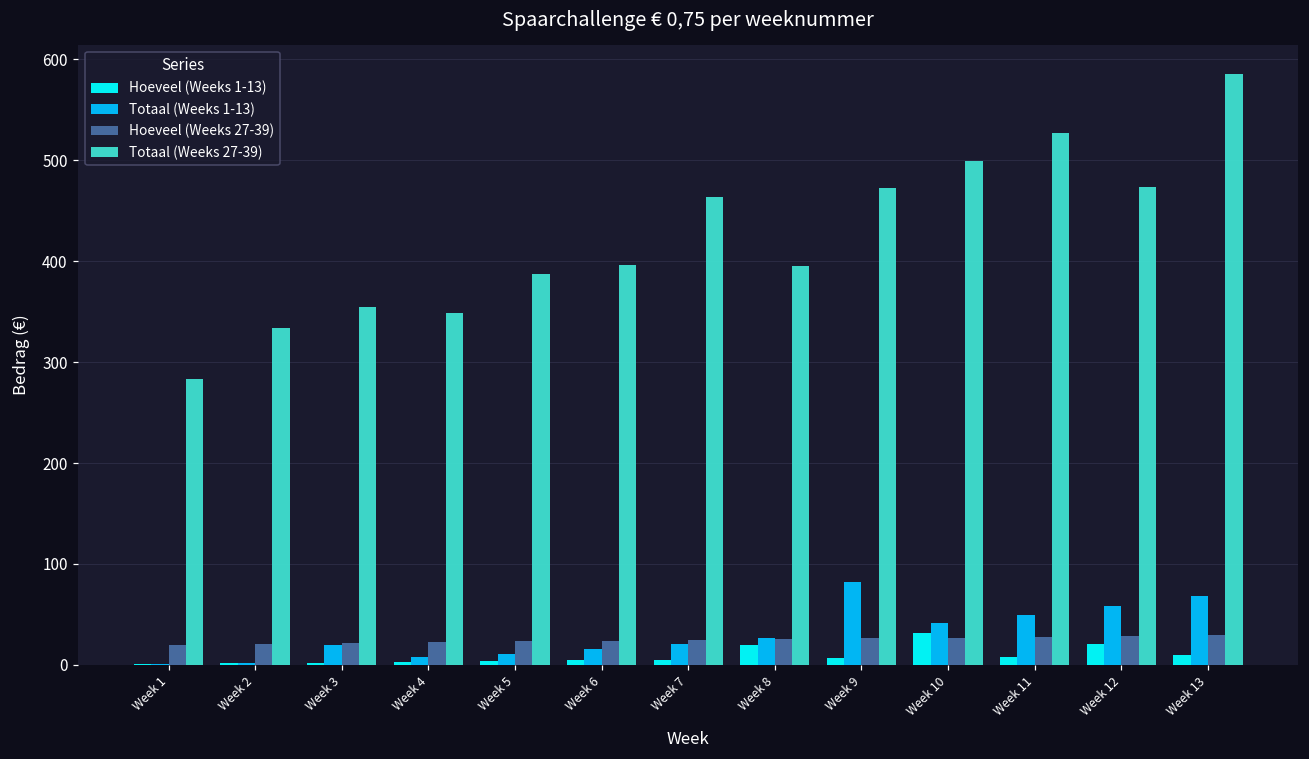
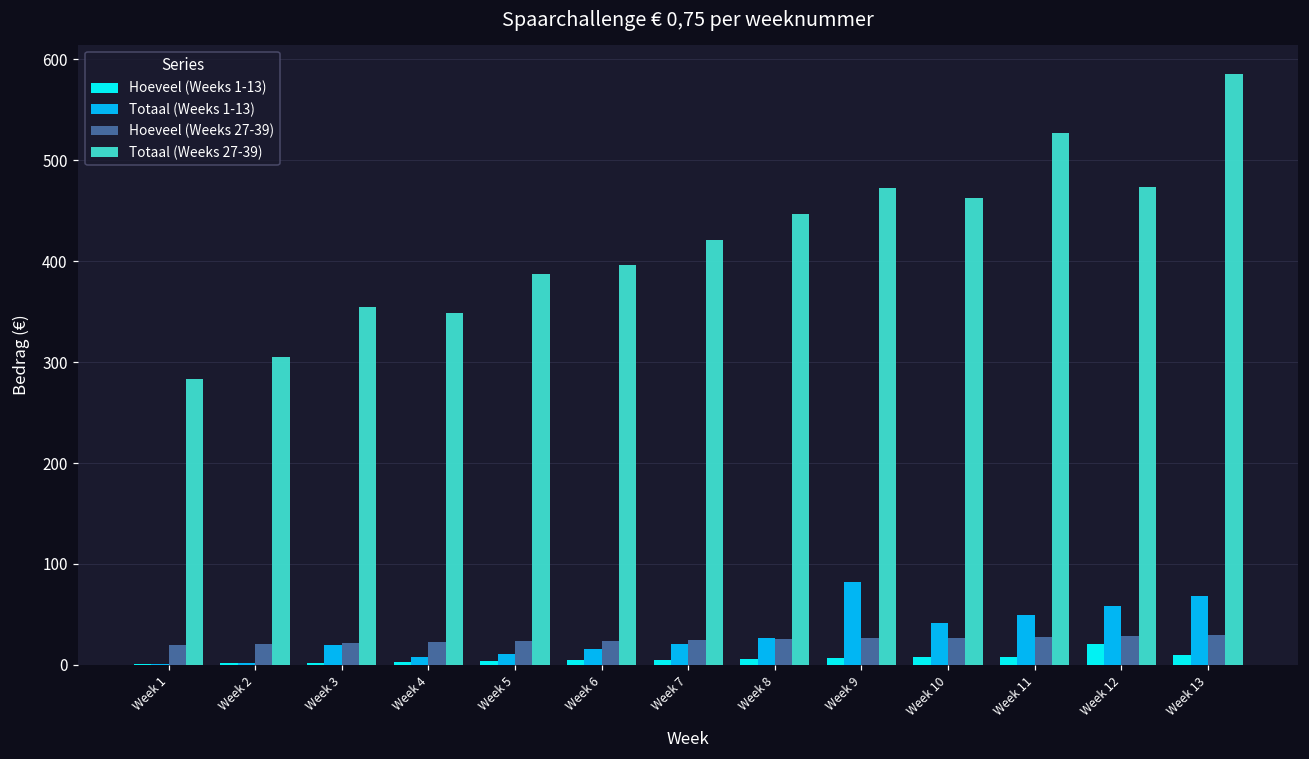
  {
    "Hoeveel (Weeks 1-13)": {
      "Week 4": 0,
      "Week 5": 0,
      "Week 6": 0,
      "Week 7": 10,
-     "Week 8": 20,
+     "Week 8": 10,
      "Week 9": 10,
-     "Week 10": 30,
+     "Week 10": 10,
      "Week 11": 10,
      "Week 12": 20,
      "Week 13": 10
    },
    "Totaal (Weeks 1-13)": {
      "Week 3": 20,
      "Week 4": 10,
      "Week 5": 10,
      "Week 6": 20,
      "Week 7": 20,
      "Week 8": 30,
      "Week 9": 80,
      "Week 10": 40,
      "Week 11": 50,
      "Week 12": 60,
      "Week 13": 70
    },
    "Hoeveel (Weeks 27-39)": {
      "Week 1": 20,
      "Week 2": 20,
      "Week 3": 20,
      "Week 4": 20,
      "Week 5": 20,
      "Week 6": 20,
      "Week 7": 20,
      "Week 8": 30,
      "Week 9": 30,
      "Week 10": 30,
      "Week 11": 30,
      "Week 12": 30,
      "Week 13": 30
    },
    "Totaal (Weeks 27-39)": {
      "Week 1": 280,
-     "Week 2": 330,
+     "Week 2": 300,
      "Week 3": 350,
      "Week 4": 350,
      "Week 5": 390,
      "Week 6": 400,
-     "Week 7": 460,
-     "Week 8": 400,
+     "Week 7": 420,
+     "Week 8": 450,
      "Week 9": 470,
-     "Week 10": 500,
+     "Week 10": 460,
      "Week 11": 530,
      "Week 12": 470,
      "Week 13": 590
    }
  }
